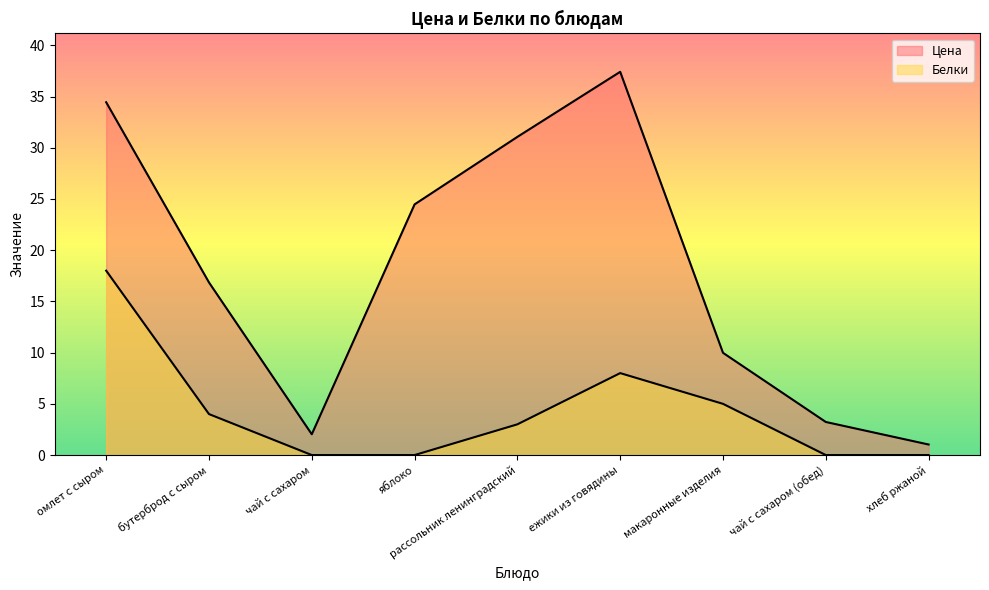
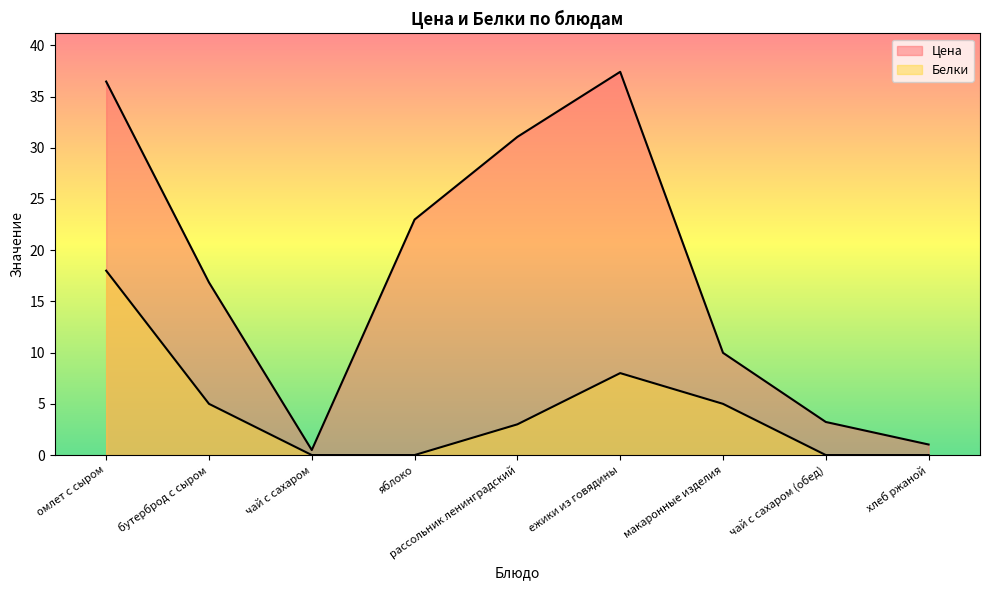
  {
    "Цена": {
-     "омлет с сыром": 34.4,
+     "омлет с сыром": 36.5,
      "бутерброд с сыром": 16.9,
-     "чай с сахаром": 2.0,
-     "яблоко": 24.5,
+     "чай с сахаром": 0.5,
+     "яблоко": 23.0,
      "рассольник ленинградский": 31.1,
      "ежики из говядины": 37.4,
      "макаронные изделия": 10.0,
      "чай с сахаром (обед)": 3.2,
      "хлеб ржаной": 1.0
    },
    "Белки": {
      "омлет с сыром": 18,
-     "бутерброд с сыром": 4,
+     "бутерброд с сыром": 5,
      "чай с сахаром": 0,
      "яблоко": 0,
      "рассольник ленинградский": 3,
      "ежики из говядины": 8,
      "макаронные изделия": 5,
      "чай с сахаром (обед)": 0,
      "хлеб ржаной": 0
    }
  }
